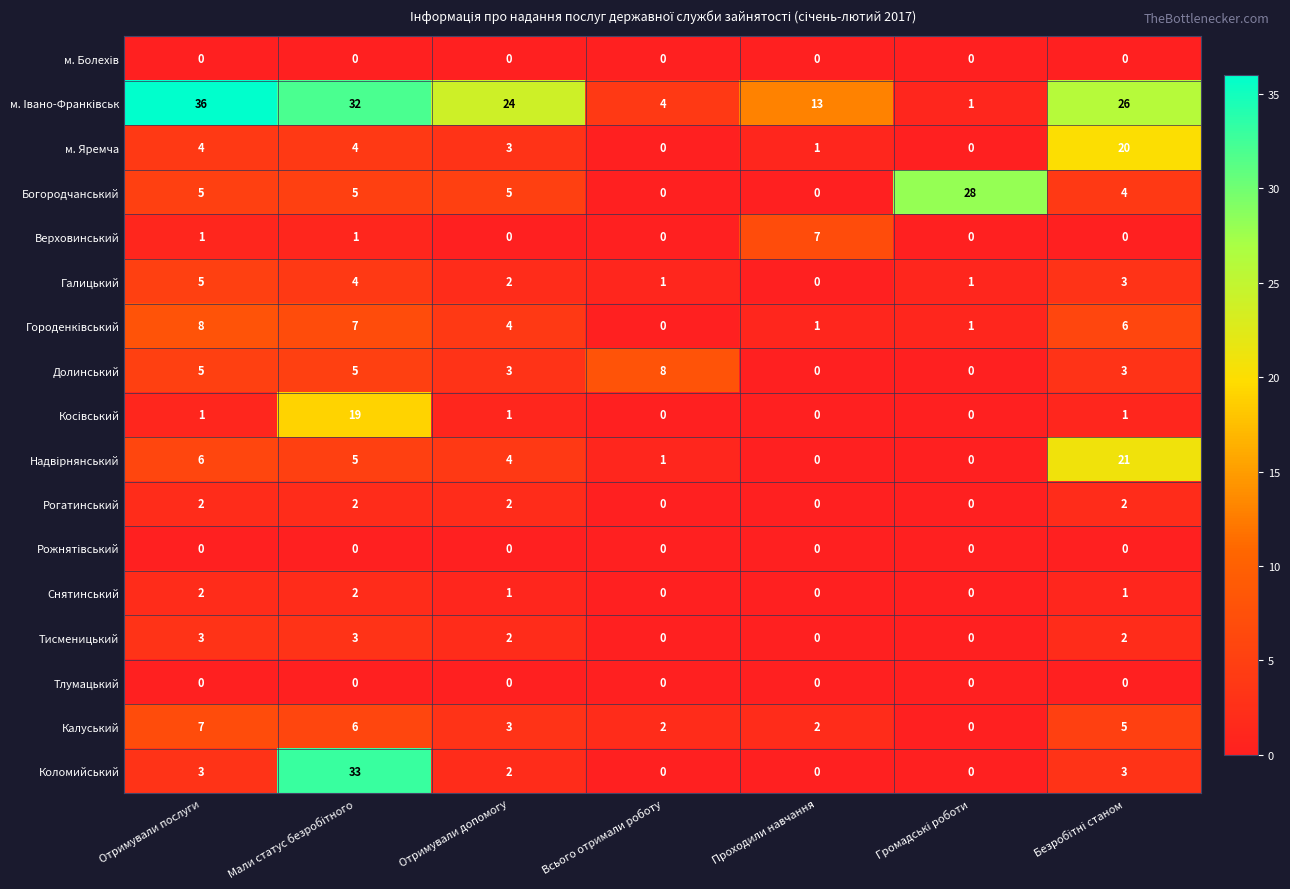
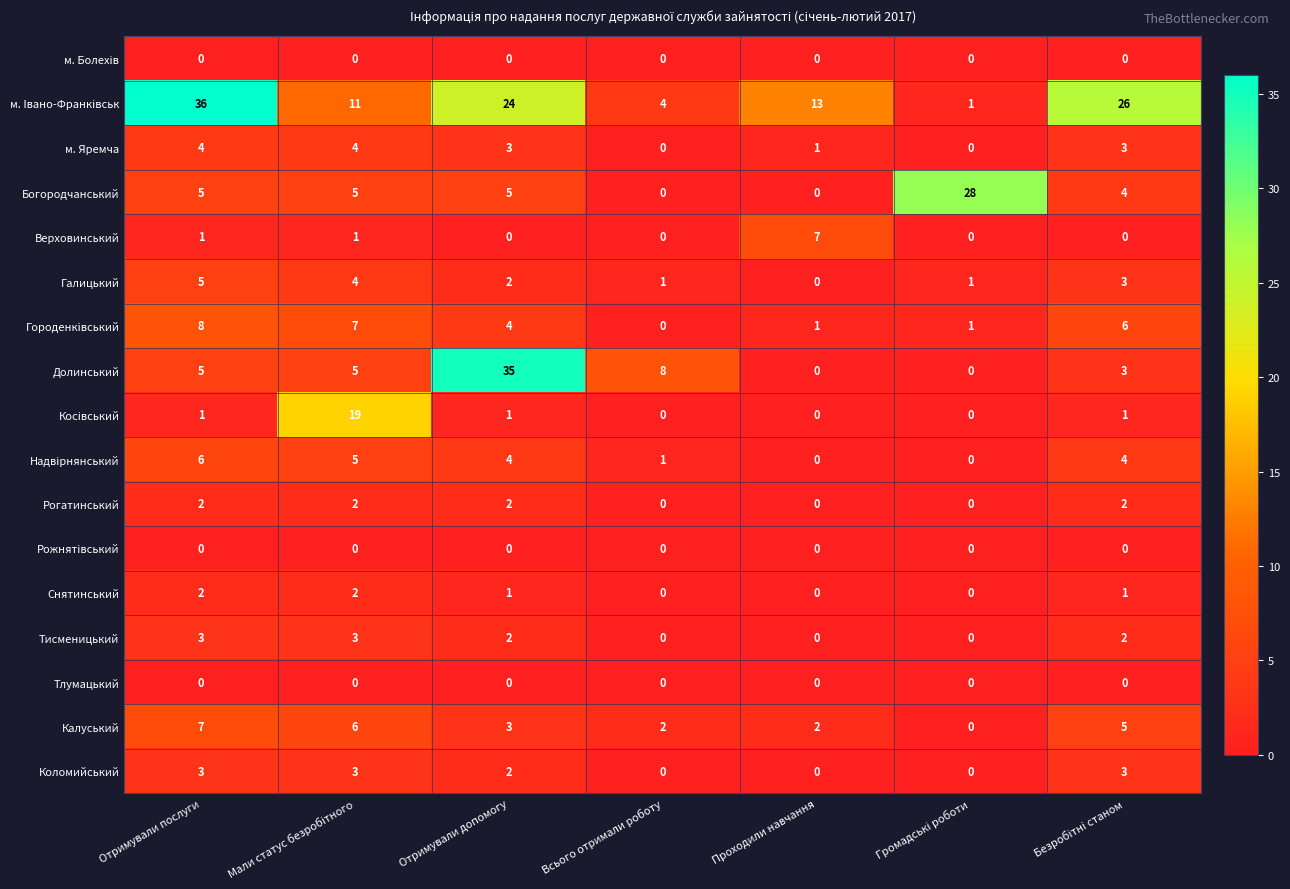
  {
    "м. Болехів": {
      "Отримували послуги": 0,
      "Мали статус безробітного": 0,
      "Отримували допомогу": 0,
      "Всього отримали роботу": 0,
      "Проходили навчання": 0,
      "Громадські роботи": 0,
      "Безробітні станом": 0
    },
    "м. Івано-Франківськ": {
      "Отримували послуги": 36,
-     "Мали статус безробітного": 32,
+     "Мали статус безробітного": 11,
      "Отримували допомогу": 24,
      "Всього отримали роботу": 4,
      "Проходили навчання": 13,
      "Громадські роботи": 1,
      "Безробітні станом": 26
    },
    "м. Яремча": {
      "Отримували послуги": 4,
      "Мали статус безробітного": 4,
      "Отримували допомогу": 3,
      "Всього отримали роботу": 0,
      "Проходили навчання": 1,
      "Громадські роботи": 0,
-     "Безробітні станом": 20
+     "Безробітні станом": 3
    },
    "Богородчанський": {
      "Отримували послуги": 5,
      "Мали статус безробітного": 5,
      "Отримували допомогу": 5,
      "Всього отримали роботу": 0,
      "Проходили навчання": 0,
      "Громадські роботи": 28,
      "Безробітні станом": 4
    },
    "Верховинський": {
      "Отримували послуги": 1,
      "Мали статус безробітного": 1,
      "Отримували допомогу": 0,
      "Всього отримали роботу": 0,
      "Проходили навчання": 7,
      "Громадські роботи": 0,
      "Безробітні станом": 0
    },
    "Галицький": {
      "Отримували послуги": 5,
      "Мали статус безробітного": 4,
      "Отримували допомогу": 2,
      "Всього отримали роботу": 1,
      "Проходили навчання": 0,
      "Громадські роботи": 1,
      "Безробітні станом": 3
    },
    "Городенківський": {
      "Отримували послуги": 8,
      "Мали статус безробітного": 7,
      "Отримували допомогу": 4,
      "Всього отримали роботу": 0,
      "Проходили навчання": 1,
      "Громадські роботи": 1,
      "Безробітні станом": 6
    },
    "Долинський": {
      "Отримували послуги": 5,
      "Мали статус безробітного": 5,
-     "Отримували допомогу": 3,
+     "Отримували допомогу": 35,
      "Всього отримали роботу": 8,
      "Проходили навчання": 0,
      "Громадські роботи": 0,
      "Безробітні станом": 3
    },
    "Косівський": {
      "Отримували послуги": 1,
      "Мали статус безробітного": 19,
      "Отримували допомогу": 1,
      "Всього отримали роботу": 0,
      "Проходили навчання": 0,
      "Громадські роботи": 0,
      "Безробітні станом": 1
    },
    "Надвірнянський": {
      "Отримували послуги": 6,
      "Мали статус безробітного": 5,
      "Отримували допомогу": 4,
      "Всього отримали роботу": 1,
      "Проходили навчання": 0,
      "Громадські роботи": 0,
-     "Безробітні станом": 21
+     "Безробітні станом": 4
    },
    "Рогатинський": {
      "Отримували послуги": 2,
      "Мали статус безробітного": 2,
      "Отримували допомогу": 2,
      "Всього отримали роботу": 0,
      "Проходили навчання": 0,
      "Громадські роботи": 0,
      "Безробітні станом": 2
    },
    "Рожнятівський": {
      "Отримували послуги": 0,
      "Мали статус безробітного": 0,
      "Отримували допомогу": 0,
      "Всього отримали роботу": 0,
      "Проходили навчання": 0,
      "Громадські роботи": 0,
      "Безробітні станом": 0
    },
    "Снятинський": {
      "Отримували послуги": 2,
      "Мали статус безробітного": 2,
      "Отримували допомогу": 1,
      "Всього отримали роботу": 0,
      "Проходили навчання": 0,
      "Громадські роботи": 0,
      "Безробітні станом": 1
    },
    "Тисменицький": {
      "Отримували послуги": 3,
      "Мали статус безробітного": 3,
      "Отримували допомогу": 2,
      "Всього отримали роботу": 0,
      "Проходили навчання": 0,
      "Громадські роботи": 0,
      "Безробітні станом": 2
    },
    "Тлумацький": {
      "Отримували послуги": 0,
      "Мали статус безробітного": 0,
      "Отримували допомогу": 0,
      "Всього отримали роботу": 0,
      "Проходили навчання": 0,
      "Громадські роботи": 0,
      "Безробітні станом": 0
    },
    "Калуський": {
      "Отримували послуги": 7,
      "Мали статус безробітного": 6,
      "Отримували допомогу": 3,
      "Всього отримали роботу": 2,
      "Проходили навчання": 2,
      "Громадські роботи": 0,
      "Безробітні станом": 5
    },
    "Коломийський": {
      "Отримували послуги": 3,
-     "Мали статус безробітного": 33,
+     "Мали статус безробітного": 3,
      "Отримували допомогу": 2,
      "Всього отримали роботу": 0,
      "Проходили навчання": 0,
      "Громадські роботи": 0,
      "Безробітні станом": 3
    }
  }
